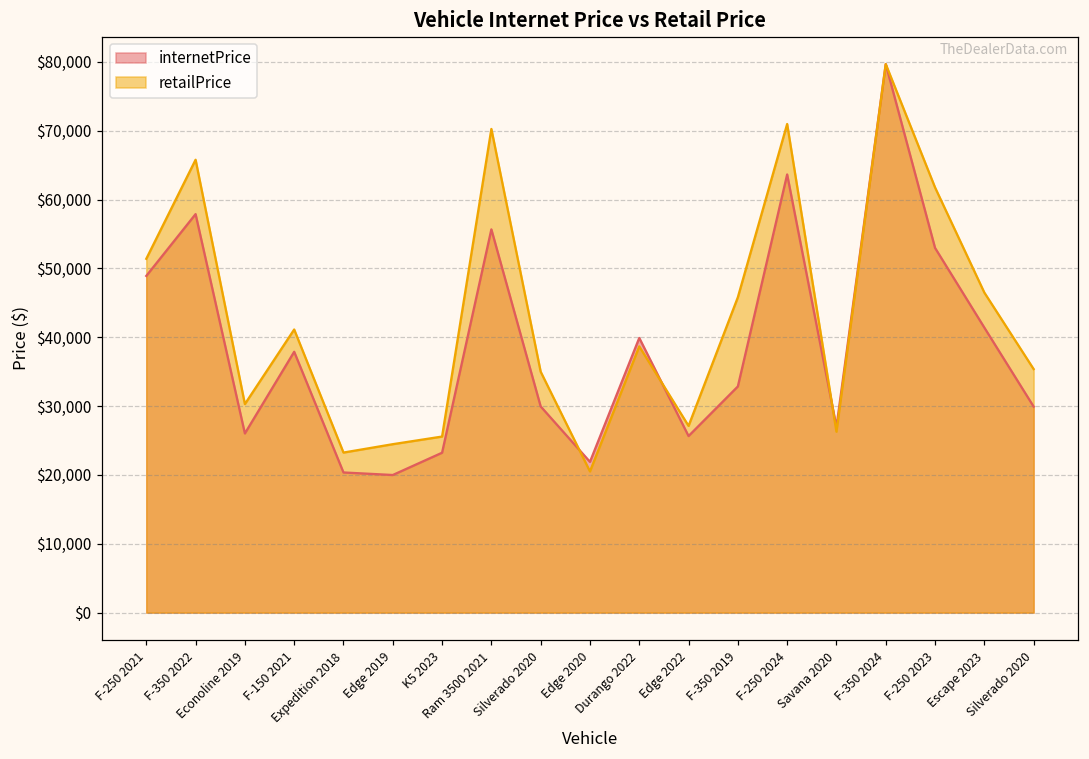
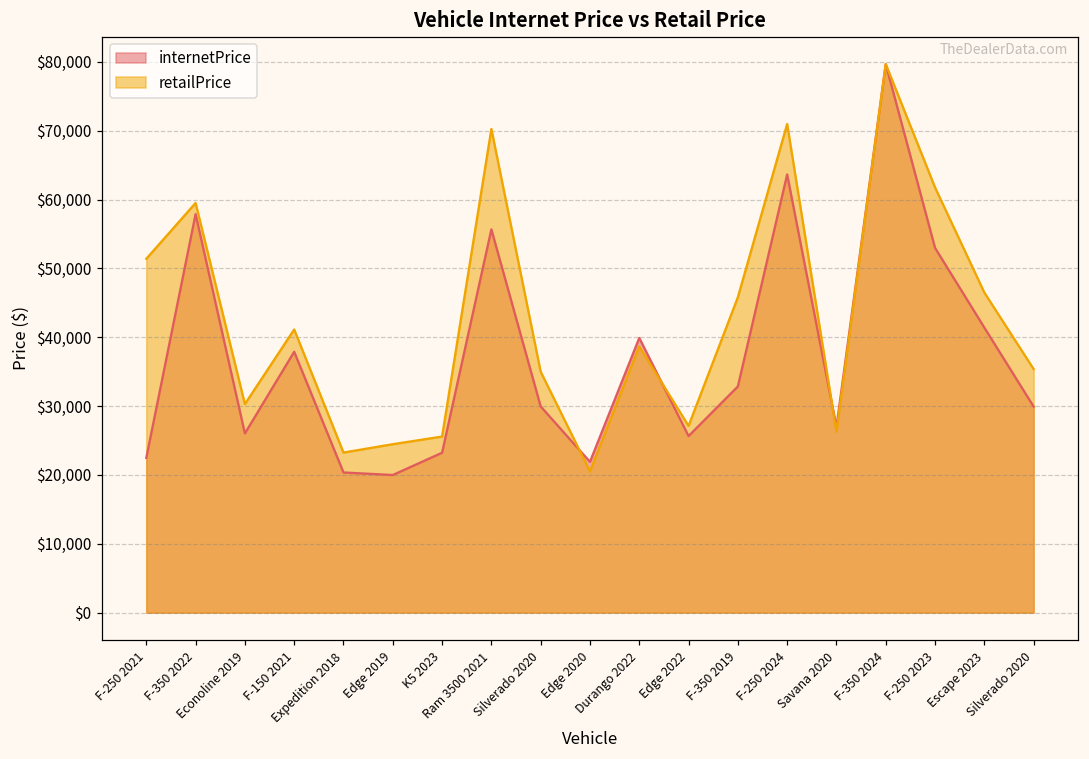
  {
    "internetPrice": {
-     "F-250 2021": "$49,000",
+     "F-250 2021": "$22,000",
      "F-350 2022": "$58,000",
      "Econoline 2019": "$26,000",
      "F-150 2021": "$38,000",
      "Expedition 2018": "$20,000",
      "Edge 2019": "$20,000",
      "K5 2023": "$23,000",
      "Ram 3500 2021": "$56,000",
      "Edge 2020": "$22,000",
      "Durango 2022": "$40,000",
      "Edge 2022": "$26,000",
      "F-350 2019": "$33,000",
      "F-250 2024": "$64,000",
      "Savana 2020": "$27,000",
      "F-250 2023": "$53,000",
      "Escape 2023": "$41,000"
    },
    "retailPrice": {
      "F-250 2021": "$51,000",
-     "F-350 2022": "$66,000",
+     "F-350 2022": "$60,000",
      "Econoline 2019": "$30,000",
      "F-150 2021": "$41,000",
      "Expedition 2018": "$23,000",
      "Edge 2019": "$24,000",
      "K5 2023": "$26,000",
      "Ram 3500 2021": "$70,000",
      "Edge 2020": "$21,000",
      "Durango 2022": "$39,000",
      "Edge 2022": "$27,000",
      "F-350 2019": "$46,000",
      "F-250 2024": "$71,000",
      "Savana 2020": "$26,000",
      "F-250 2023": "$62,000",
      "Escape 2023": "$46,000"
    }
  }
